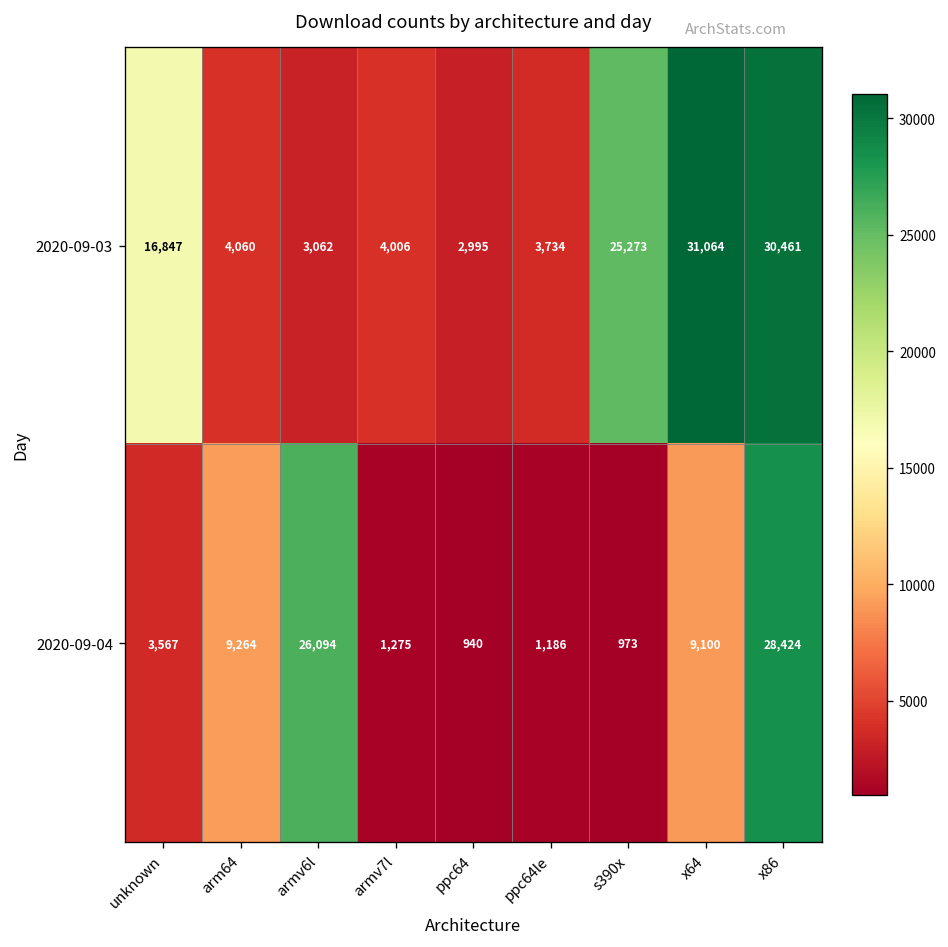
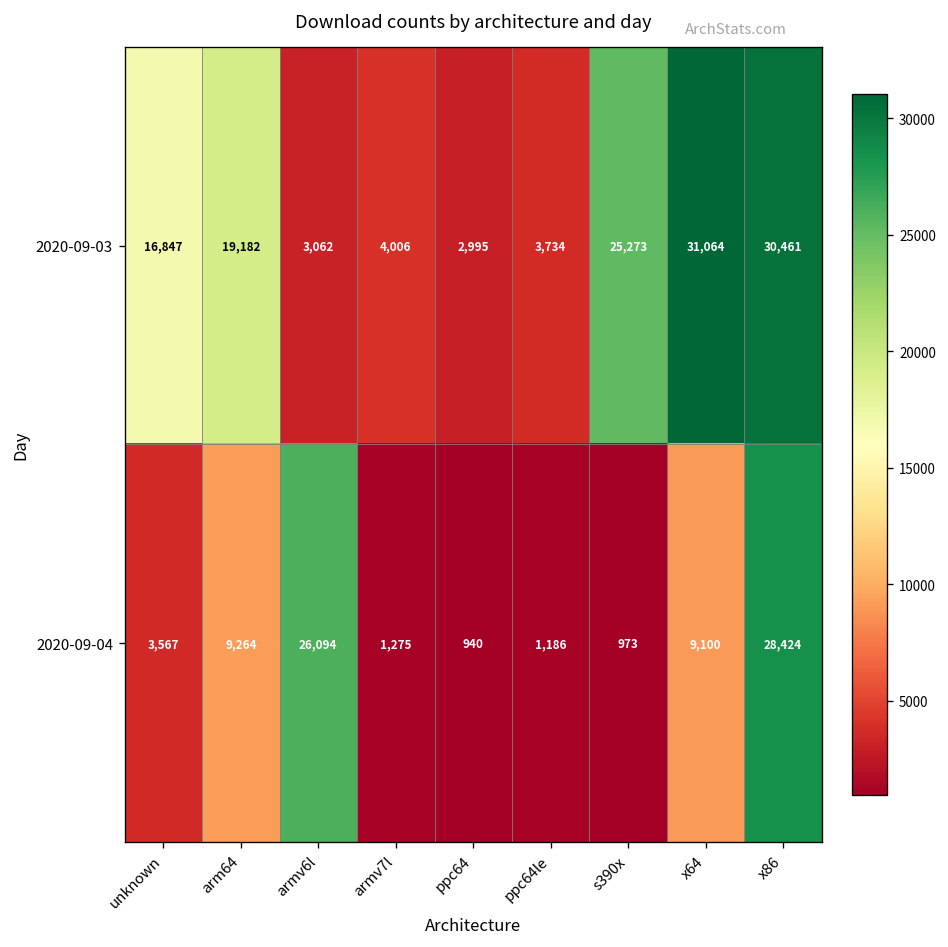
  {
    "2020-09-03": {
      "unknown": "16,847",
-     "arm64": "4,060",
+     "arm64": "19,182",
      "armv6l": "3,062",
      "armv7l": "4,006",
      "ppc64": "2,995",
      "ppc64le": "3,734",
      "s390x": "25,273",
      "x64": "31,064",
      "x86": "30,461"
    },
    "2020-09-04": {
      "unknown": "3,567",
      "arm64": "9,264",
      "armv6l": "26,094",
      "armv7l": "1,275",
      "ppc64": "940",
      "ppc64le": "1,186",
      "s390x": "973",
      "x64": "9,100",
      "x86": "28,424"
    }
  }
